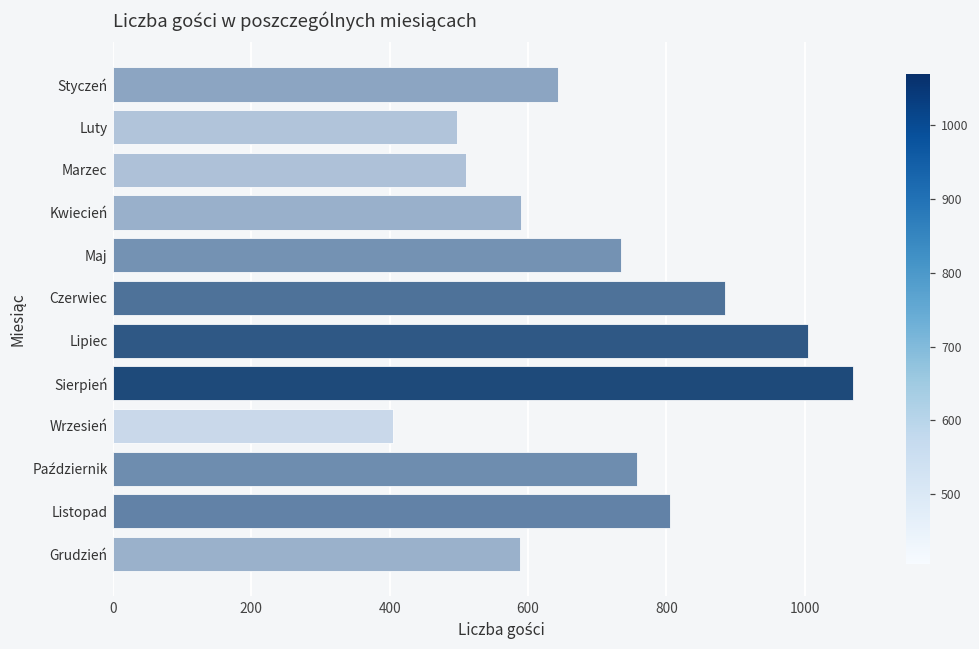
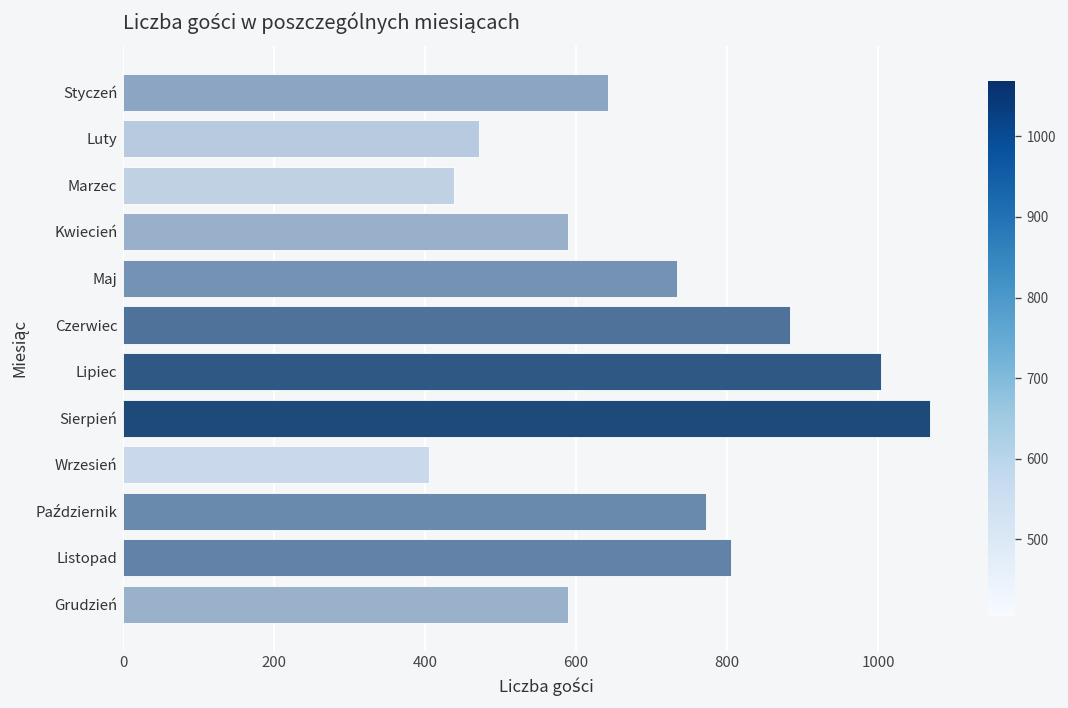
  {
    "Styczeń": 640,
-   "Luty": 500,
-   "Marzec": 510,
+   "Luty": 470,
+   "Marzec": 440,
    "Kwiecień": 590,
    "Maj": 730,
    "Czerwiec": 880,
    "Lipiec": 1000,
    "Sierpień": 1070,
    "Wrzesień": 410,
-   "Październik": 760,
+   "Październik": 770,
    "Listopad": 810,
    "Grudzień": 590
  }
